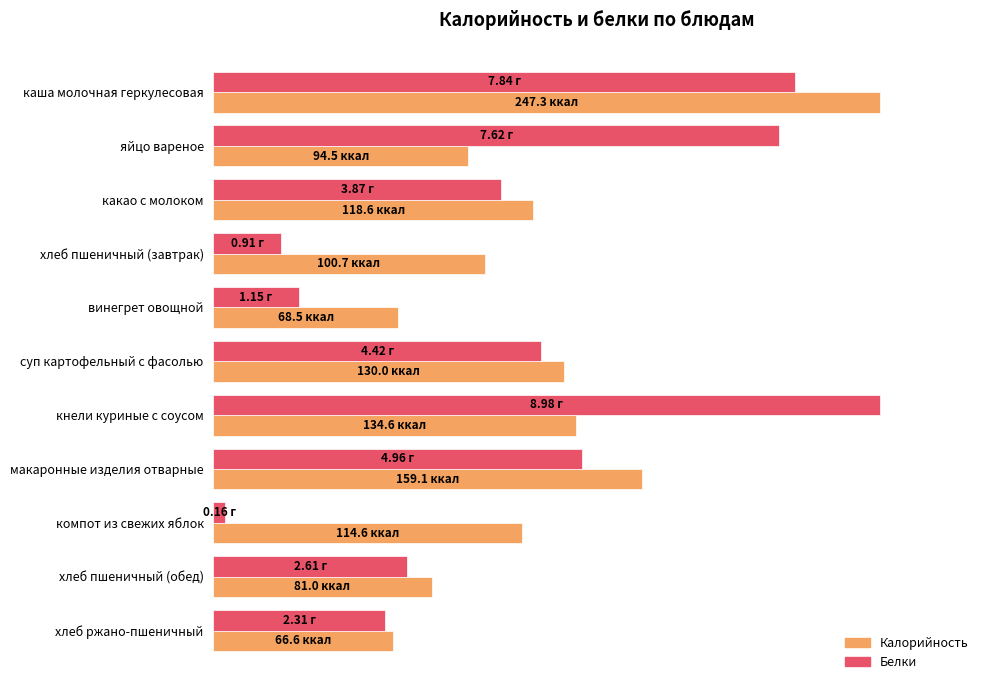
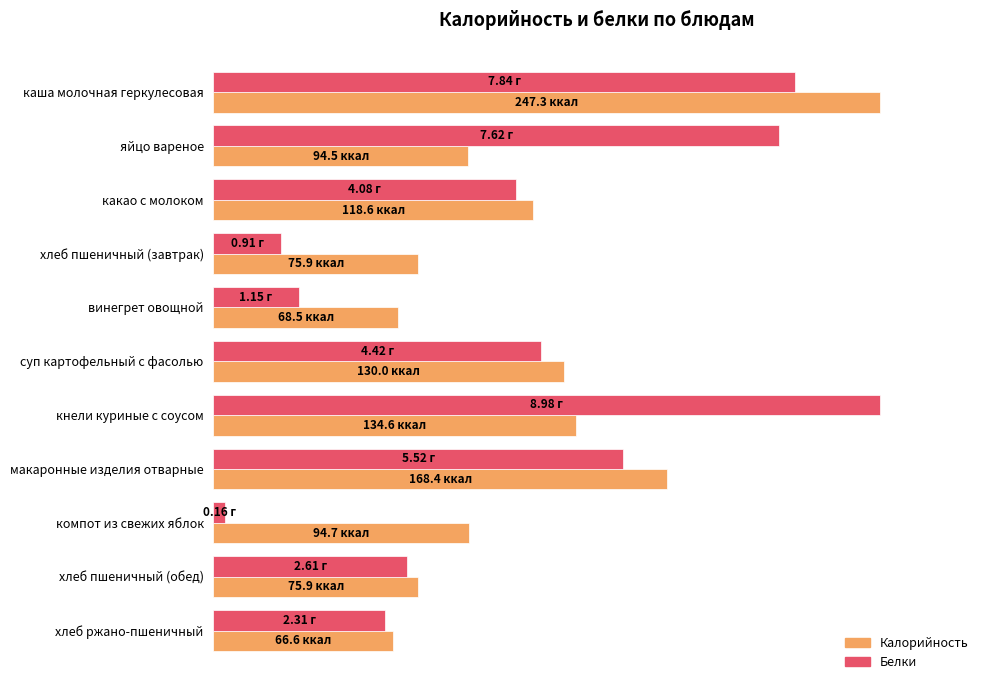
  {
    "Калорийность": {
-     "хлеб пшеничный (завтрак)": 100.7,
-     "макаронные изделия отварные": 159.1,
-     "компот из свежих яблок": 114.6,
-     "хлеб пшеничный (обед)": 81.0
+     "хлеб пшеничный (завтрак)": 75.9,
+     "макаронные изделия отварные": 168.4,
+     "компот из свежих яблок": 94.7,
+     "хлеб пшеничный (обед)": 75.9
    },
    "Белки": {
-     "какао с молоком": 3.87,
-     "макаронные изделия отварные": 4.96
+     "какао с молоком": 4.08,
+     "макаронные изделия отварные": 5.52
    }
  }
